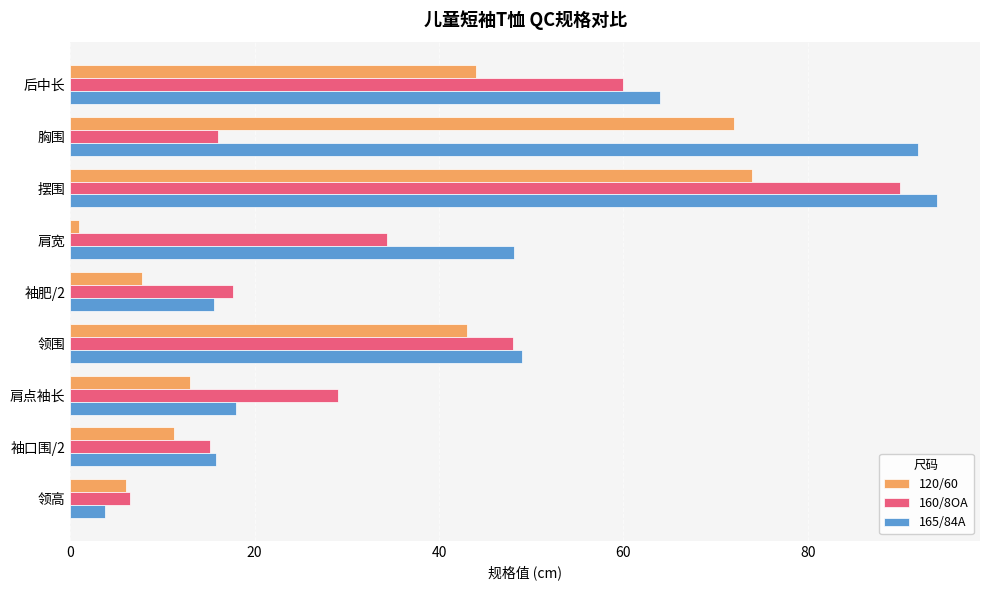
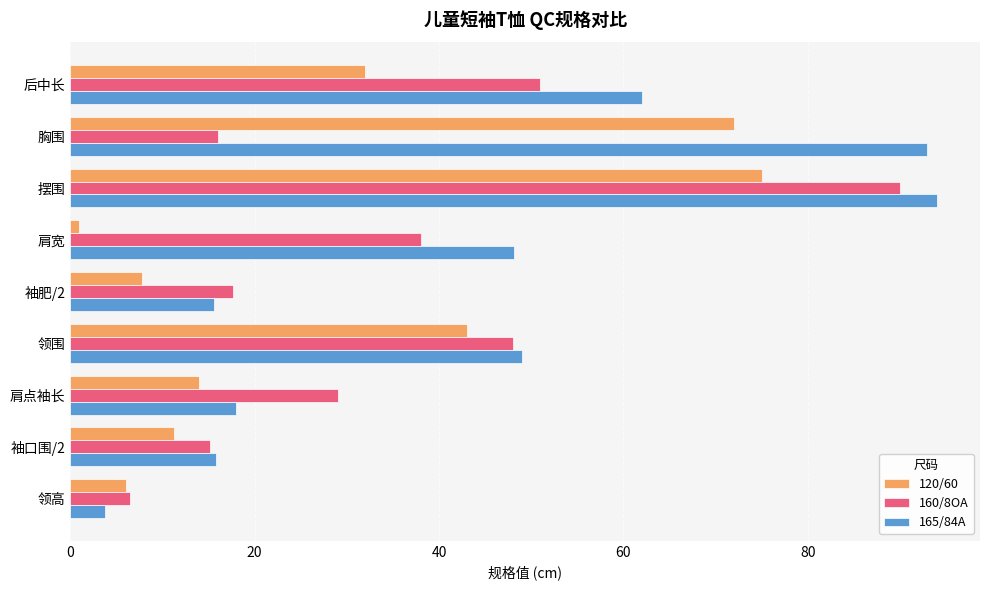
  {
    "120/60": {
-     "后中长": 44,
+     "后中长": 32,
      "胸围": 72,
-     "摆围": 74,
+     "摆围": 75,
      "肩宽": 1,
      "袖肥/2": 8,
      "领围": 43,
-     "肩点袖长": 13,
+     "肩点袖长": 14,
      "袖口围/2": 11,
      "领高": 6
    },
    "160/8OA": {
-     "后中长": 60,
+     "后中长": 51,
      "胸围": 16,
      "摆围": 90,
-     "肩宽": 34,
+     "肩宽": 38,
      "袖肥/2": 18,
      "领围": 48,
      "肩点袖长": 29,
      "袖口围/2": 15,
      "领高": 7
    },
    "165/84A": {
-     "后中长": 64,
-     "胸围": 92,
+     "后中长": 62,
+     "胸围": 93,
      "摆围": 94,
      "肩宽": 48,
      "袖肥/2": 16,
      "领围": 49,
      "肩点袖长": 18,
      "袖口围/2": 16,
      "领高": 4
    }
  }
